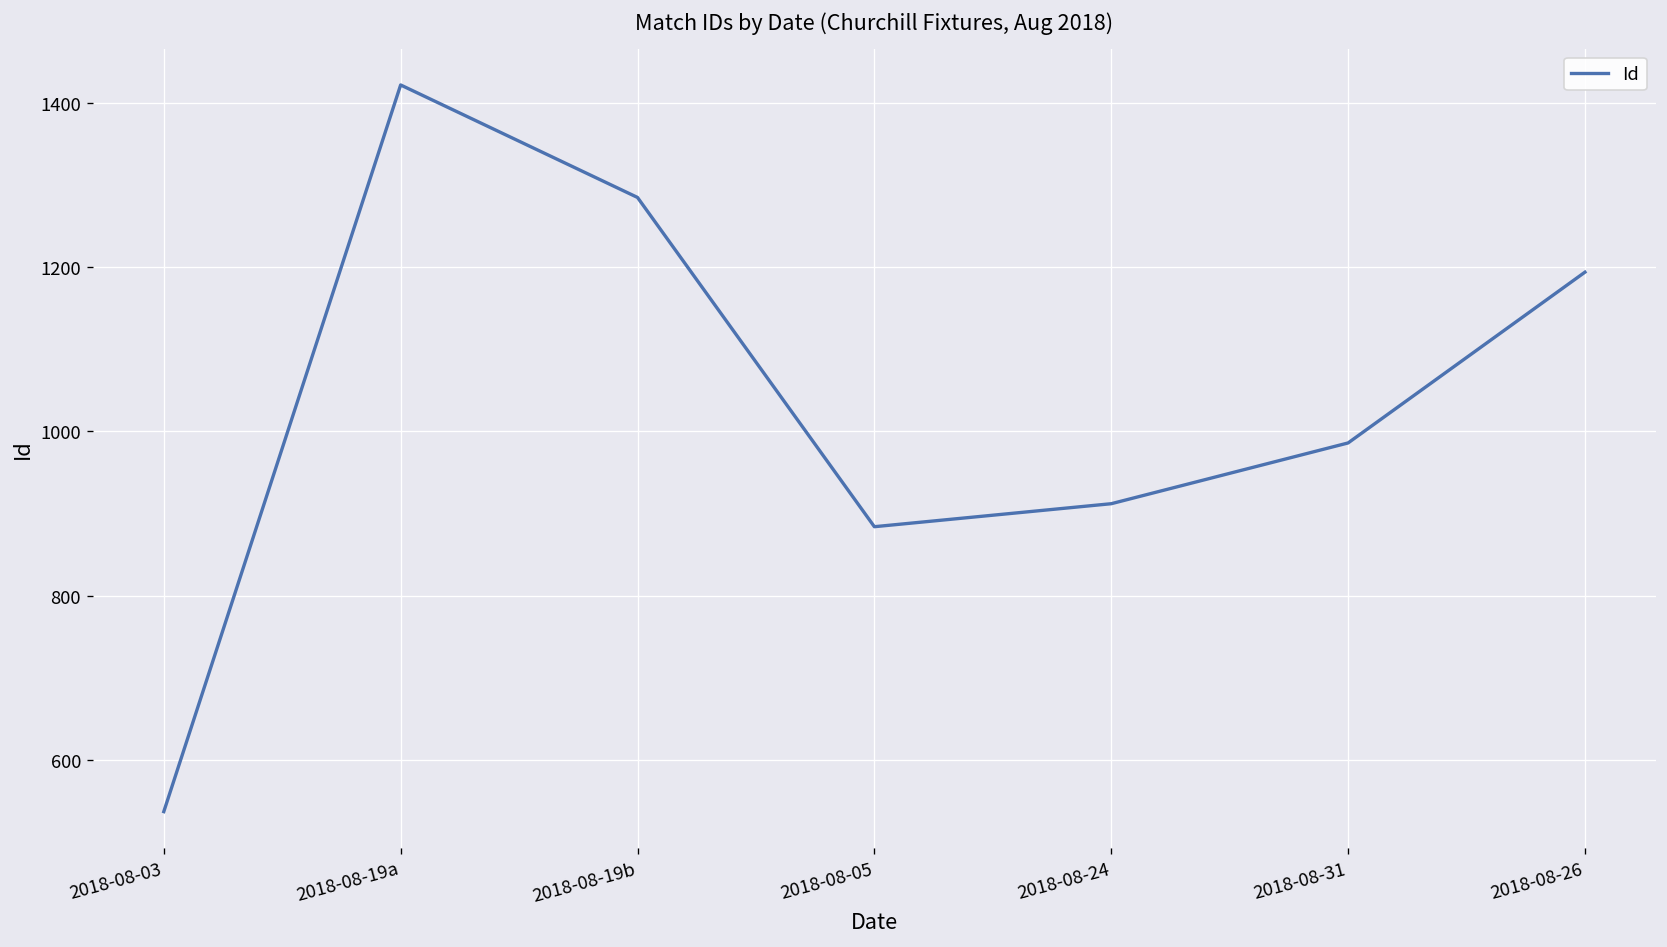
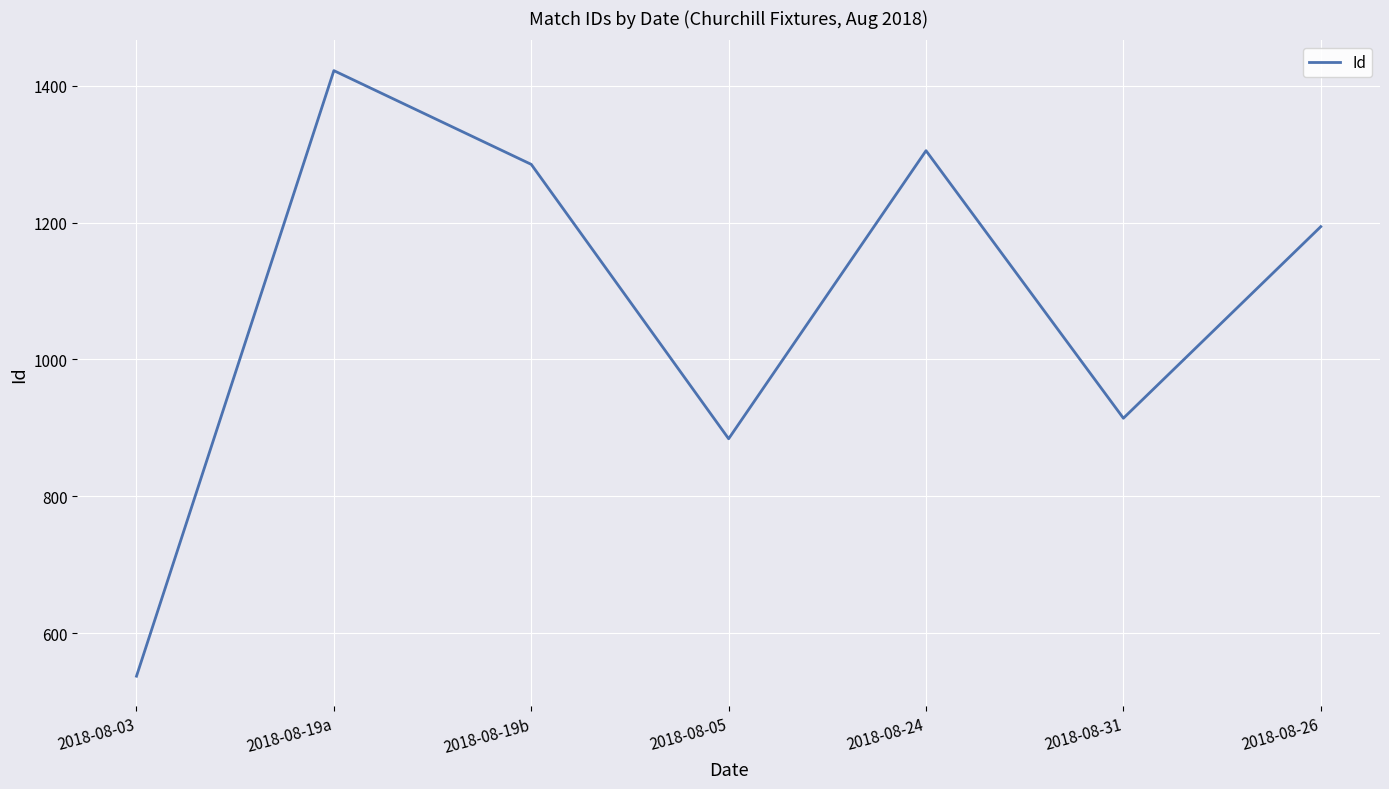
  {
    "2018-08-03": 540,
    "2018-08-19a": 1420,
    "2018-08-19b": 1290,
    "2018-08-05": 880,
-   "2018-08-24": 910,
-   "2018-08-31": 990,
+   "2018-08-24": 1310,
+   "2018-08-31": 910,
    "2018-08-26": 1190
  }
